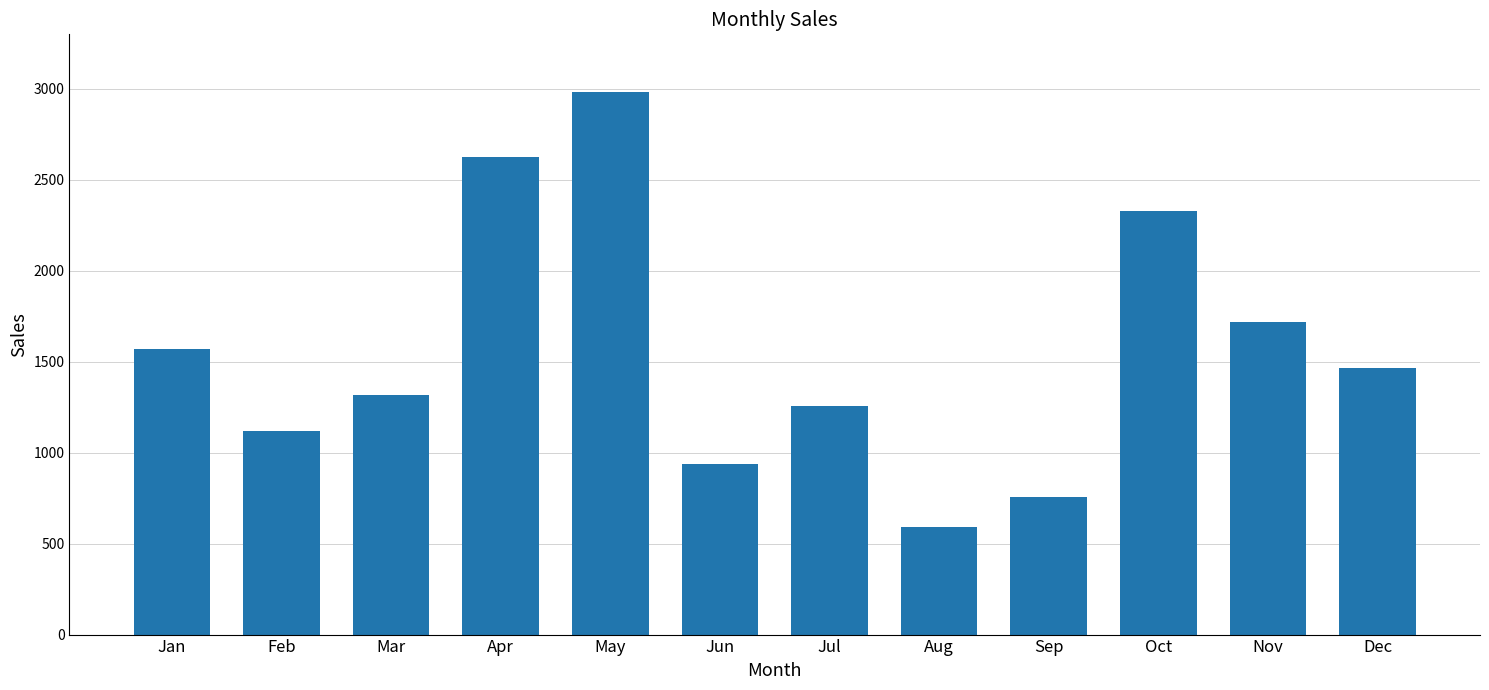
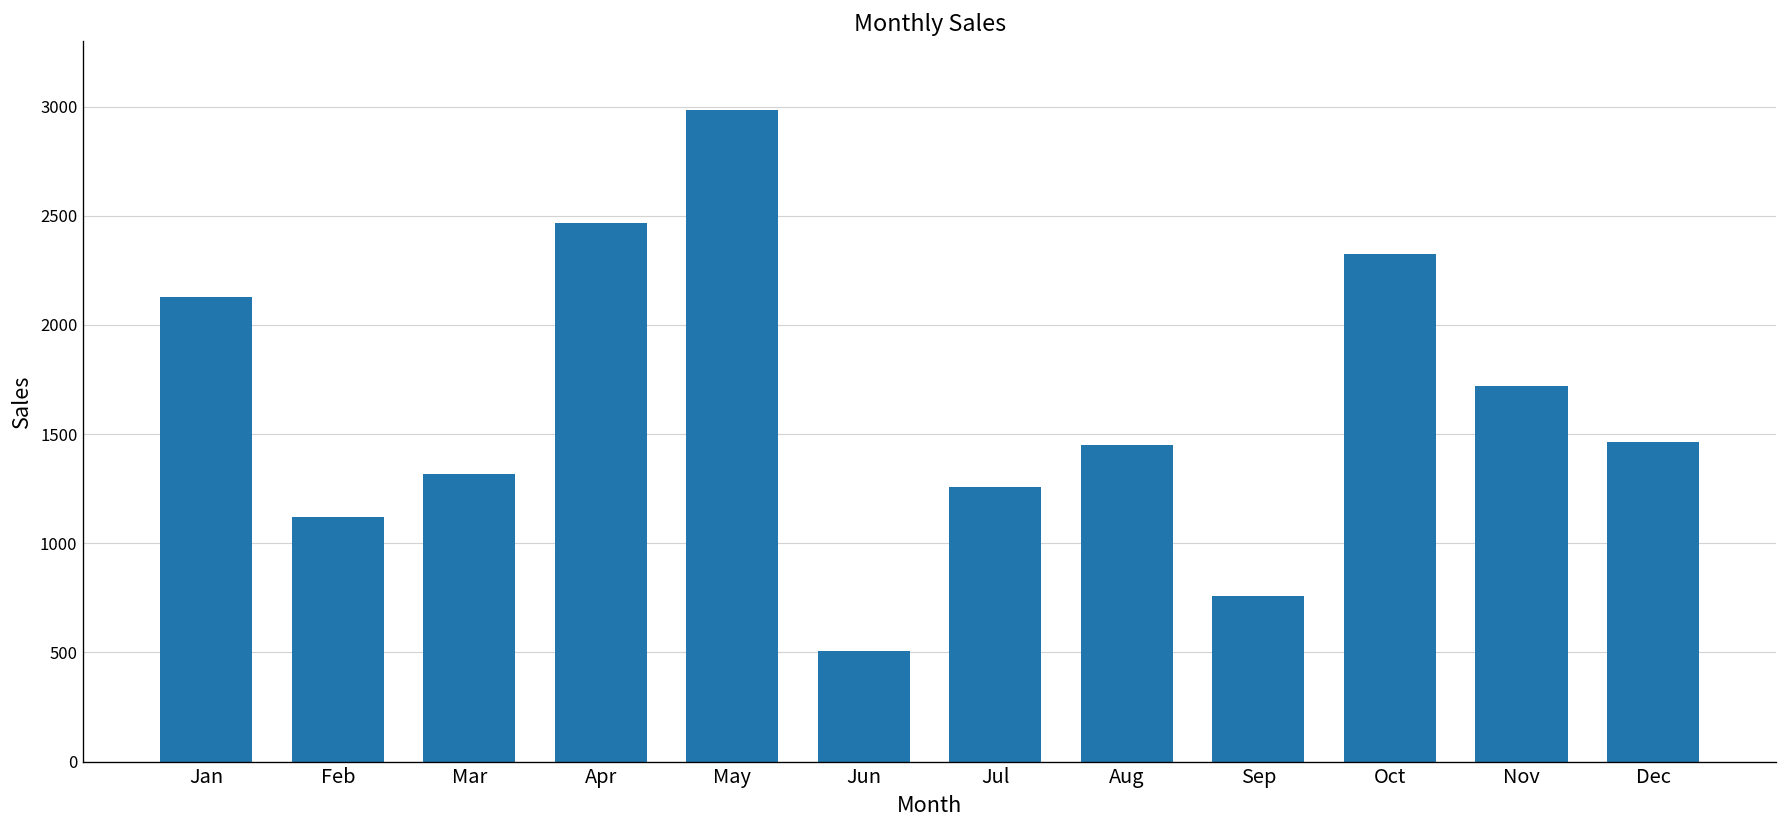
  {
-   "Jan": 1570,
+   "Jan": 2130,
    "Feb": 1120,
    "Mar": 1320,
-   "Apr": 2630,
+   "Apr": 2470,
    "May": 2990,
-   "Jun": 940,
+   "Jun": 510,
    "Jul": 1260,
-   "Aug": 590,
+   "Aug": 1450,
    "Sep": 760,
    "Oct": 2330,
    "Nov": 1720,
    "Dec": 1460
  }
